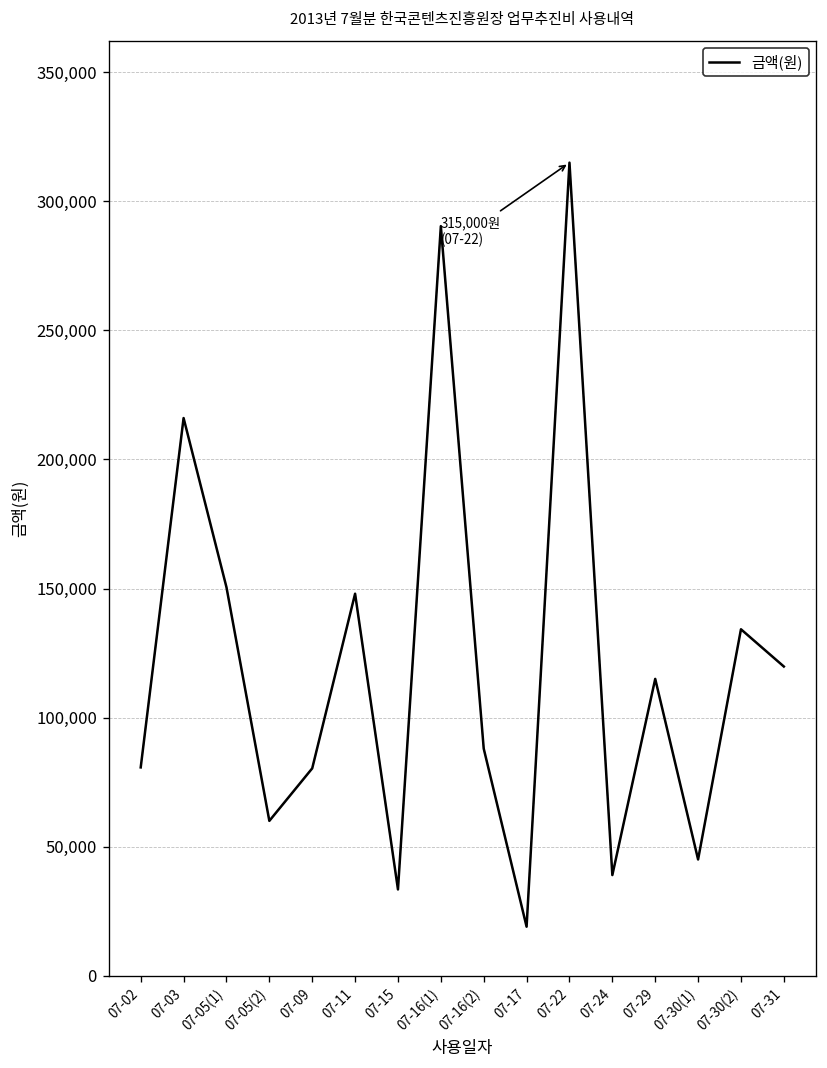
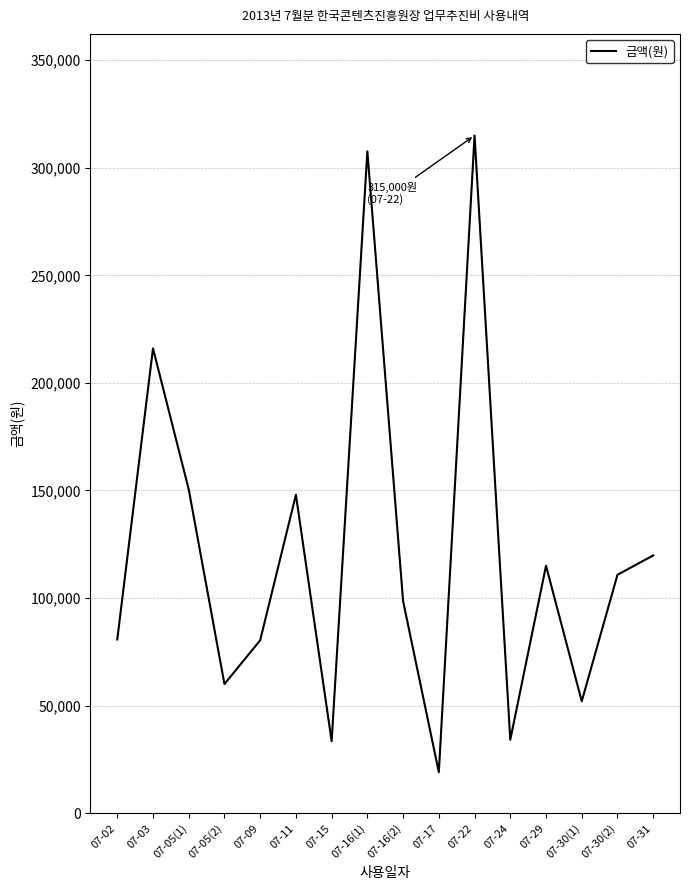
  {
    "07-02": "81,000",
    "07-03": "216,000",
    "07-05(1)": "151,000",
    "07-05(2)": "60,000",
    "07-09": "80,000",
    "07-11": "148,000",
    "07-15": "33,000",
-   "07-16(1)": "290,000",
-   "07-16(2)": "88,000",
+   "07-16(1)": "308,000",
+   "07-16(2)": "99,000",
    "07-17": "19,000",
    "07-22": "315,000",
-   "07-24": "39,000",
+   "07-24": "34,000",
    "07-29": "115,000",
-   "07-30(1)": "45,000",
-   "07-30(2)": "134,000",
+   "07-30(1)": "52,000",
+   "07-30(2)": "111,000",
    "07-31": "120,000"
  }
